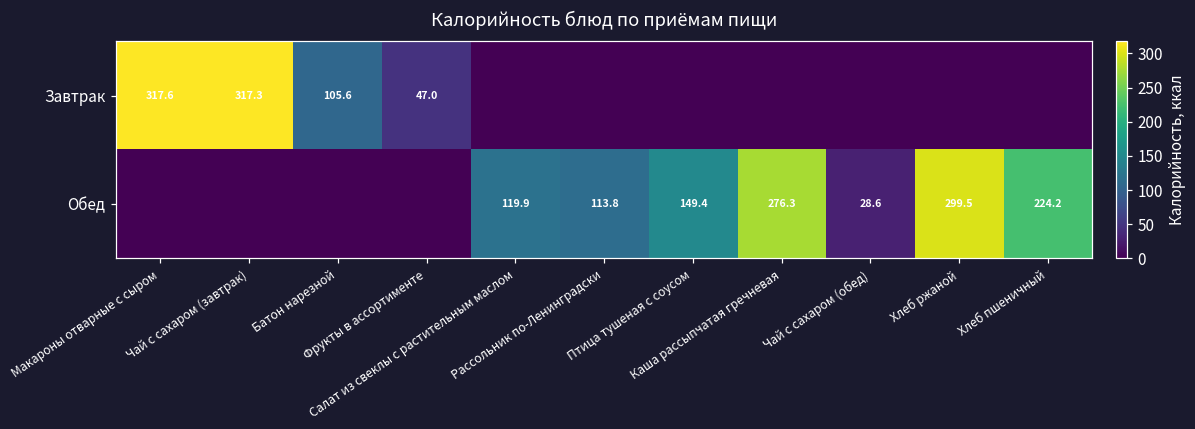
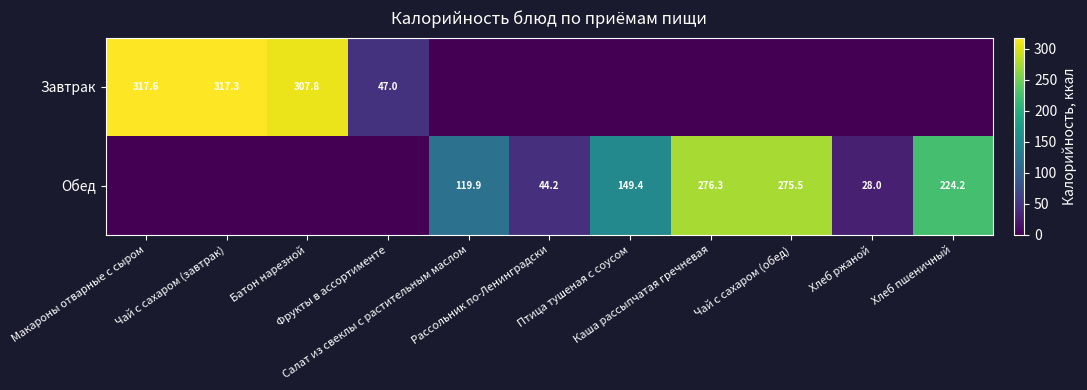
  {
    "Завтрак": {
      "Макароны отварные с сыром": 317.6,
      "Чай с сахаром (завтрак)": 317.3,
-     "Батон нарезной": 105.6,
+     "Батон нарезной": 307.8,
      "Фрукты в ассортименте": 47.0
    },
    "Обед": {
      "Салат из свеклы с растительным маслом": 119.9,
-     "Рассольник по-Ленинградски": 113.8,
+     "Рассольник по-Ленинградски": 44.2,
      "Птица тушеная с соусом": 149.4,
      "Каша рассыпчатая гречневая": 276.3,
-     "Чай с сахаром (обед)": 28.6,
-     "Хлеб ржаной": 299.5,
+     "Чай с сахаром (обед)": 275.5,
+     "Хлеб ржаной": 28.0,
      "Хлеб пшеничный": 224.2
    }
  }
